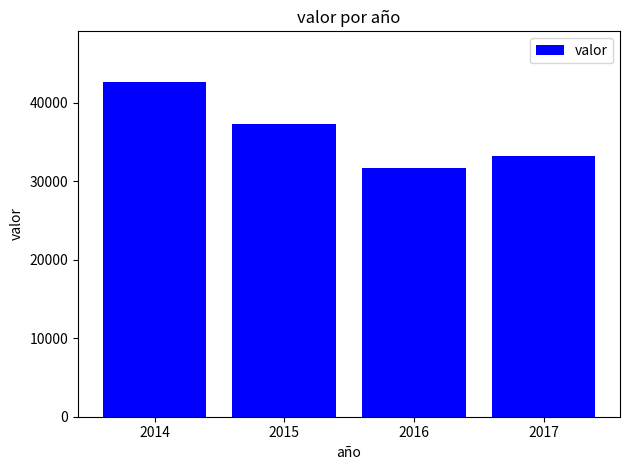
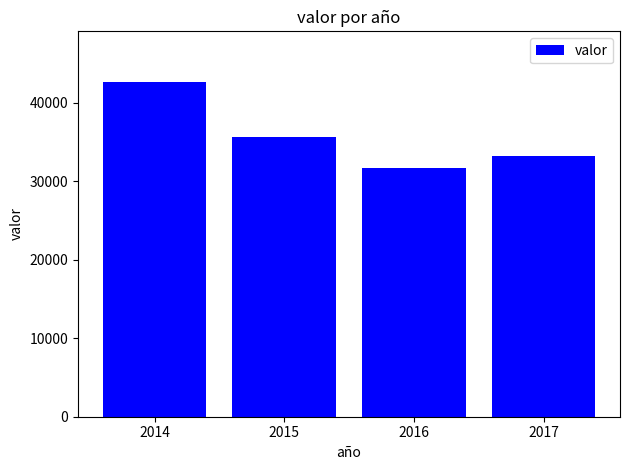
  {
    "2014": 43000,
-   "2015": 37000,
+   "2015": 36000,
    "2016": 32000,
    "2017": 33000
  }
